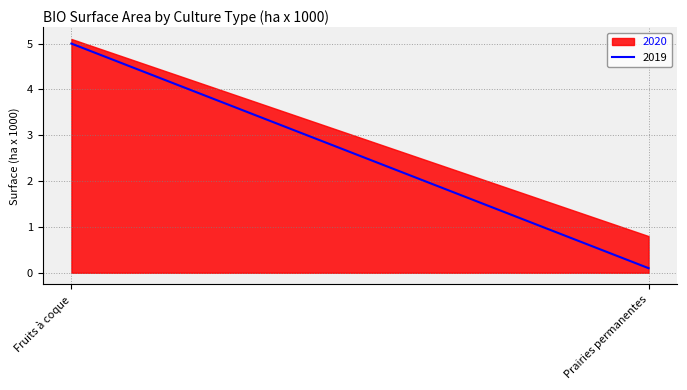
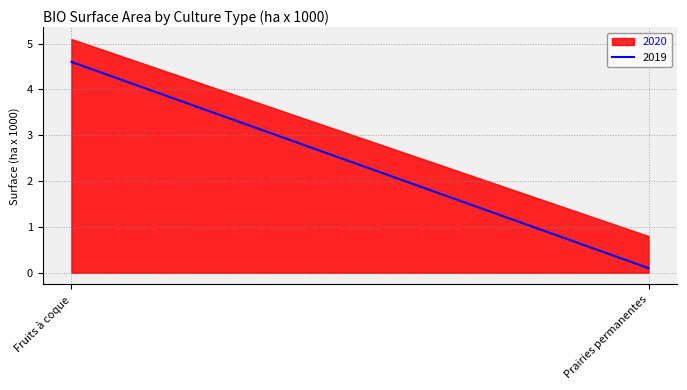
  {
    "2019": {
-     "Fruits à coque": 5.0,
+     "Fruits à coque": 4.6,
      "Prairies permanentes": 0.1
    },
    "2020": {
      "Fruits à coque": 5.1,
      "Prairies permanentes": 0.8
    }
  }
